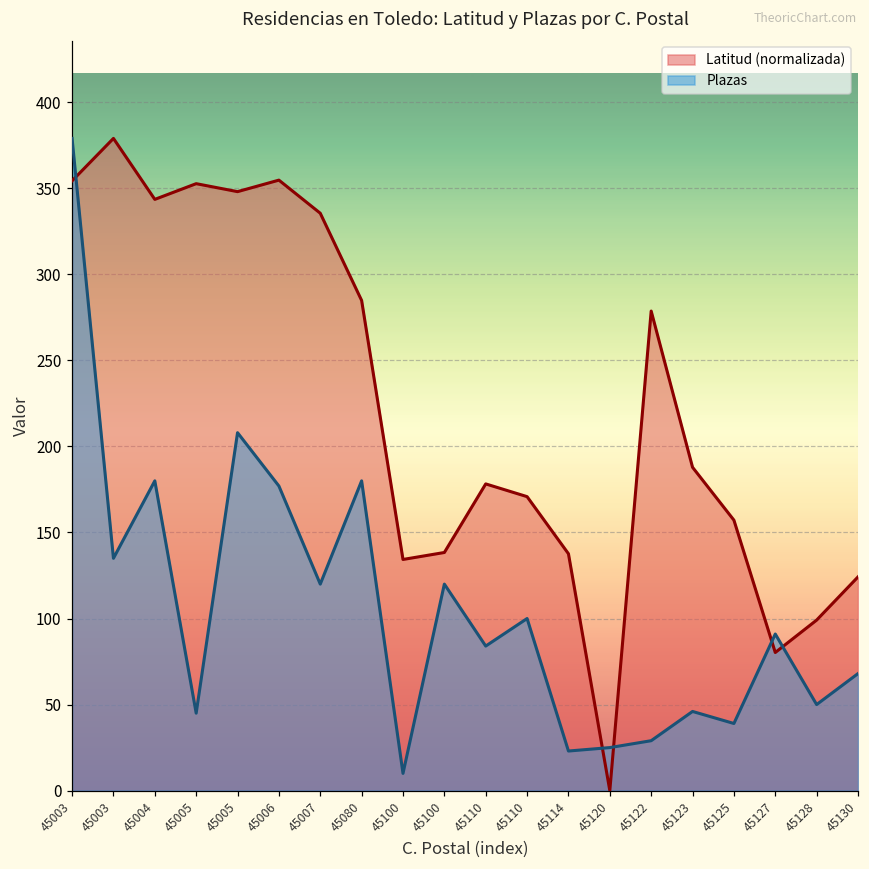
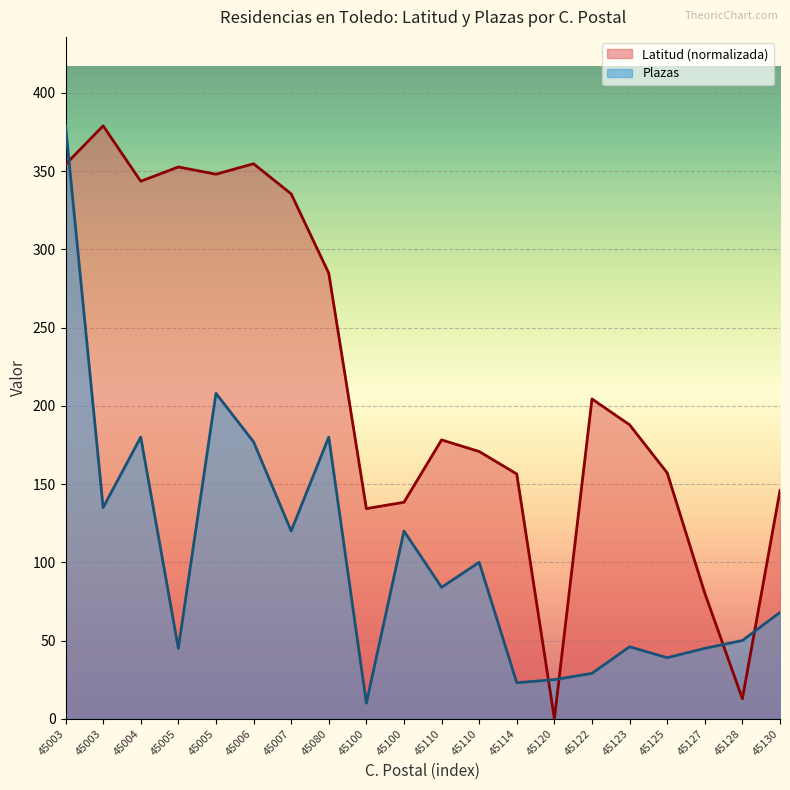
  {
    "Latitud (normalizada)": {
      "45004": 344,
      "45006": 355,
      "45007": 336,
      "45080": 285,
-     "45114": 138,
+     "45114": 156,
      "45120": 0,
-     "45122": 279,
+     "45122": 204,
      "45123": 188,
      "45125": 157,
      "45127": 80,
-     "45128": 99,
-     "45130": 124
+     "45128": 13,
+     "45130": 146
    },
    "Plazas": {
      "45004": 180,
      "45006": 177,
      "45007": 120,
      "45080": 180,
      "45114": 23,
      "45120": 25,
      "45122": 29,
      "45123": 46,
      "45125": 39,
-     "45127": 91,
+     "45127": 45,
      "45128": 50,
      "45130": 68
    }
  }
